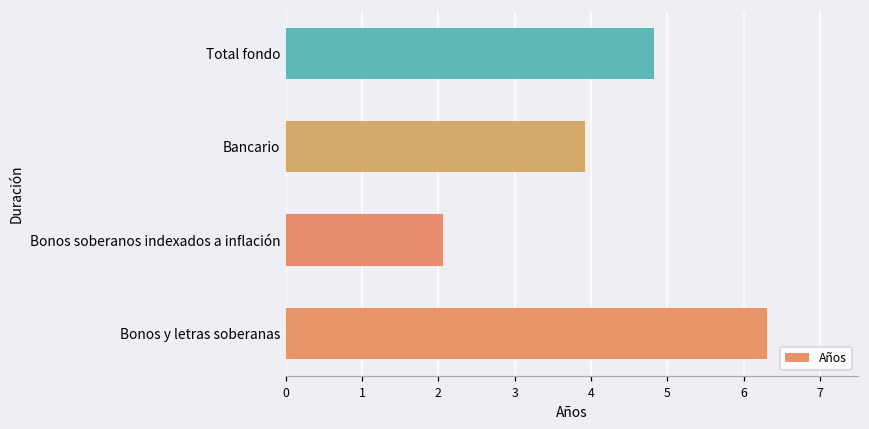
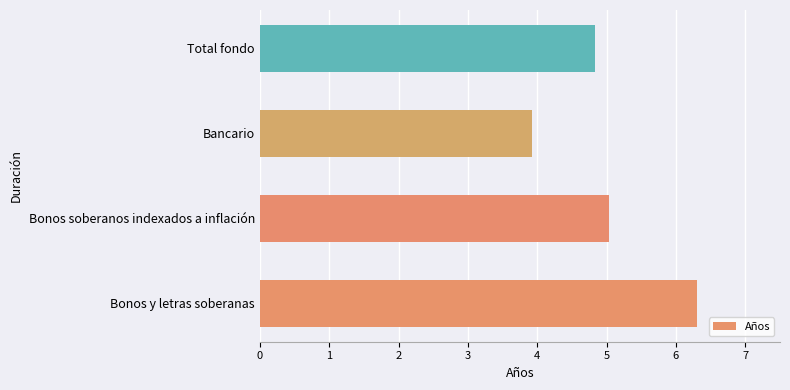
  {
    "Total fondo": 4.8,
    "Bancario": 3.9,
-   "Bonos soberanos indexados a inflación": 2.1,
+   "Bonos soberanos indexados a inflación": 5.0,
    "Bonos y letras soberanas": 6.3
  }
